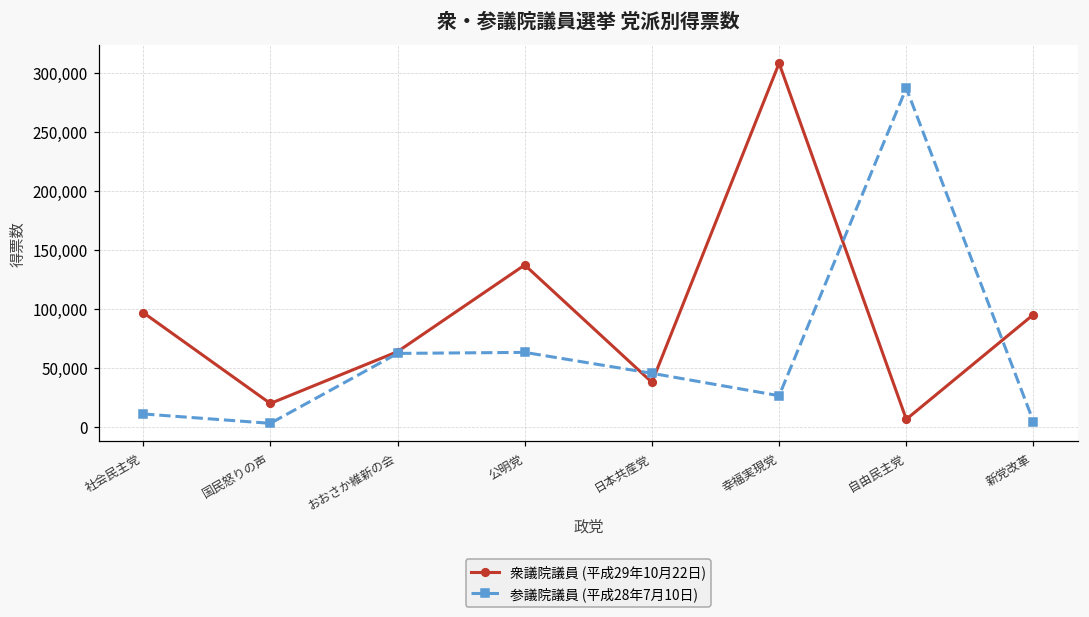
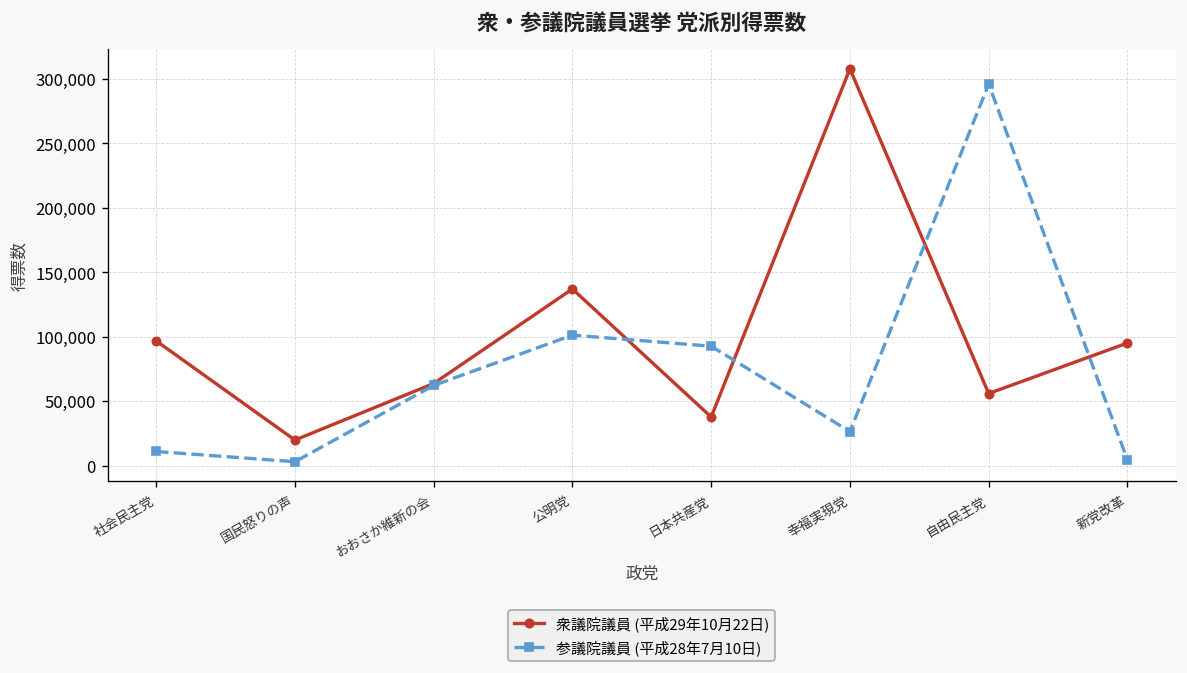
  {
    "衆議院議員 (平成29年10月22日)": {
      "社会民主党": "97,000",
      "国民怒りの声": "20,000",
      "公明党": "137,000",
      "日本共産党": "38,000",
      "幸福実現党": "308,000",
-     "自由民主党": "6,000",
+     "自由民主党": "56,000",
      "新党改革": "95,000"
    },
    "参議院議員 (平成28年7月10日)": {
      "社会民主党": "11,000",
      "国民怒りの声": "3,000",
-     "公明党": "63,000",
-     "日本共産党": "45,000",
+     "公明党": "101,000",
+     "日本共産党": "93,000",
      "幸福実現党": "26,000",
-     "自由民主党": "287,000",
+     "自由民主党": "296,000",
      "新党改革": "4,000"
    }
  }
